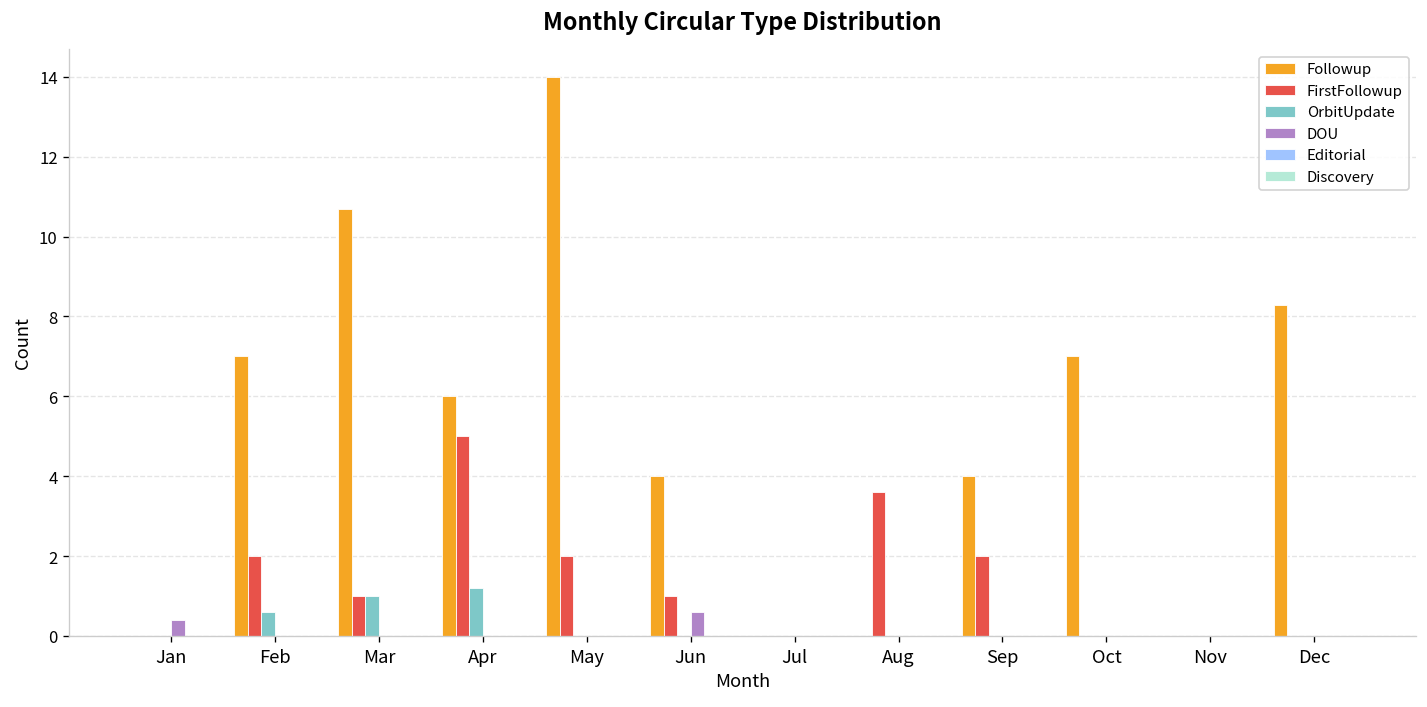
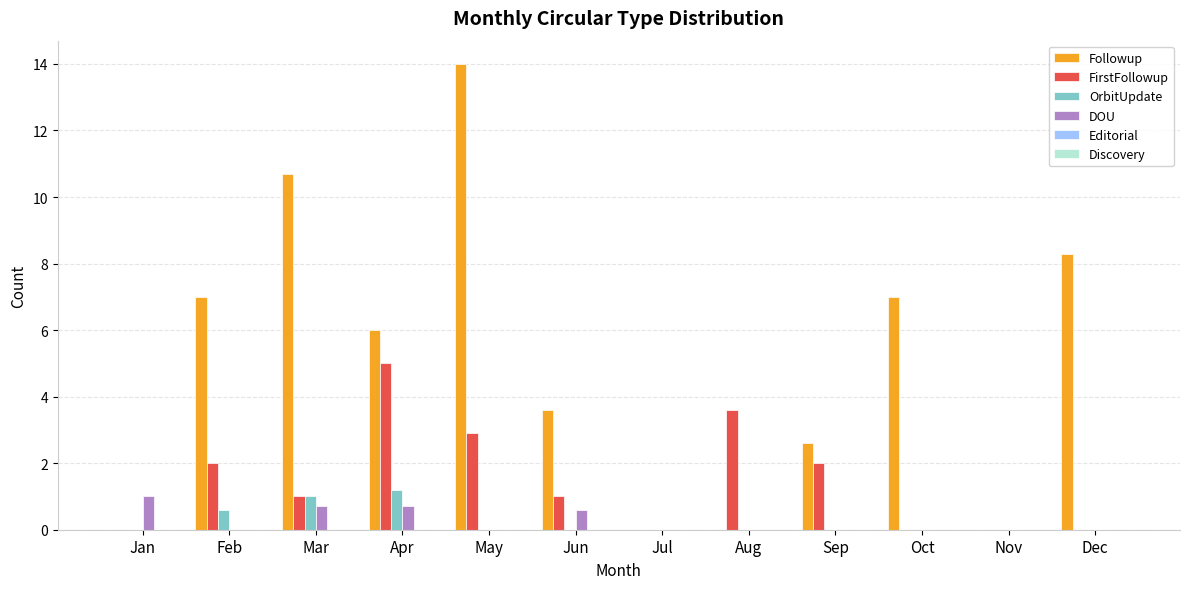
  {
    "Followup": {
      "Jan": 0.0,
      "Feb": 7.0,
      "Mar": 10.7,
      "Apr": 6.0,
      "May": 14.0,
-     "Jun": 4.0,
+     "Jun": 3.6,
      "Jul": 0.0,
      "Aug": 0.0,
-     "Sep": 4.0,
+     "Sep": 2.6,
      "Oct": 7.0,
      "Nov": 0.0,
      "Dec": 8.3
    },
    "FirstFollowup": {
      "Jan": 0.0,
      "Feb": 2.0,
      "Mar": 1.0,
      "Apr": 5.0,
-     "May": 2.0,
+     "May": 2.9,
      "Jun": 1.0,
      "Jul": 0.0,
      "Aug": 3.6,
      "Sep": 2.0,
      "Oct": 0.0,
      "Nov": 0.0,
      "Dec": 0.0
    },
    "OrbitUpdate": {
      "Jan": 0.0,
      "Feb": 0.6,
      "Mar": 1.0,
      "Apr": 1.2,
      "May": 0.0,
      "Jun": 0.0,
      "Jul": 0.0,
      "Aug": 0.0,
      "Sep": 0.0,
      "Oct": 0.0,
      "Nov": 0.0,
      "Dec": 0.0
    },
    "DOU": {
-     "Jan": 0.4,
+     "Jan": 1.0,
      "Feb": 0.0,
-     "Mar": 0.0,
-     "Apr": 0.0,
+     "Mar": 0.7,
+     "Apr": 0.7,
      "May": 0.0,
      "Jun": 0.6,
      "Jul": 0.0,
      "Aug": 0.0,
      "Sep": 0.0,
      "Oct": 0.0,
      "Nov": 0.0,
      "Dec": 0.0
    }
  }
